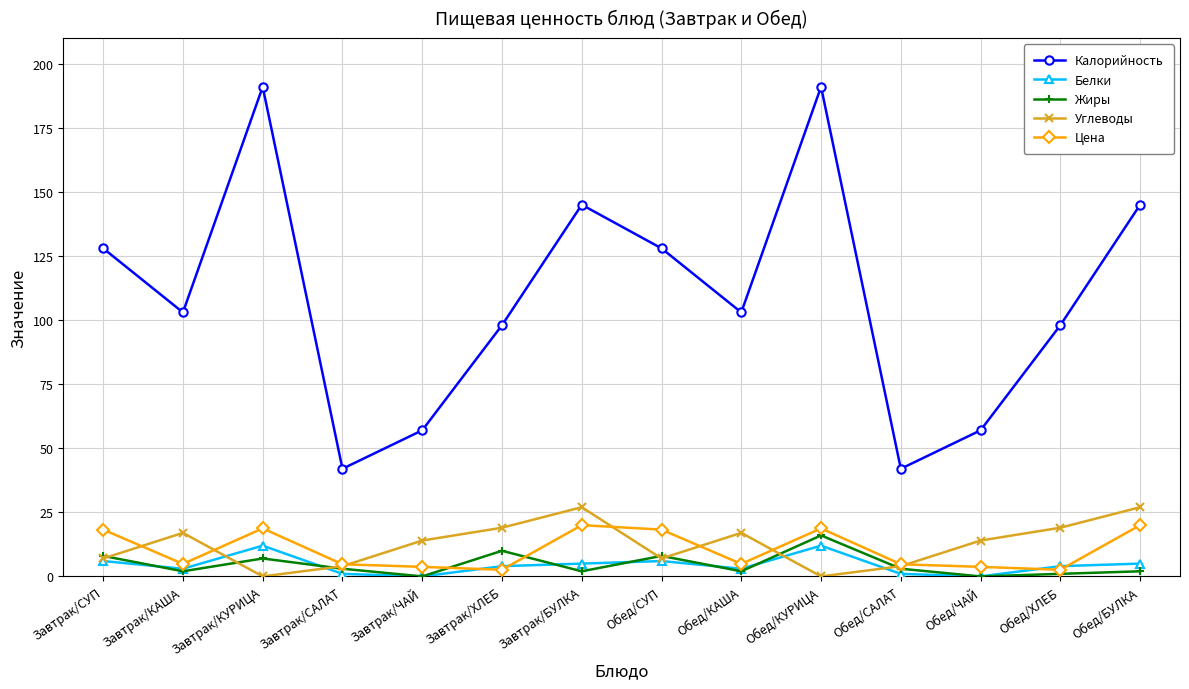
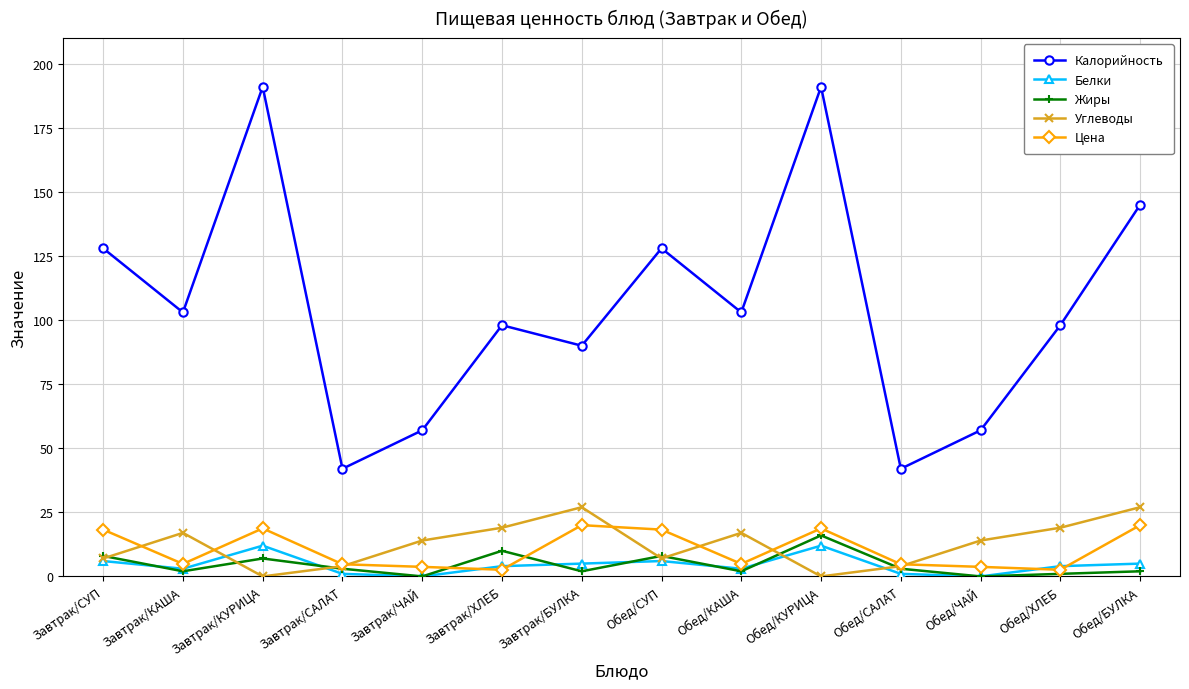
  {
    "Калорийность": {
      "Завтрак/СУП": 128,
      "Завтрак/КАША": 103,
      "Завтрак/КУРИЦА": 191,
      "Завтрак/САЛАТ": 42,
      "Завтрак/ЧАЙ": 57,
      "Завтрак/ХЛЕБ": 98,
-     "Завтрак/БУЛКА": 145,
+     "Завтрак/БУЛКА": 90,
      "Обед/СУП": 128,
      "Обед/КАША": 103,
      "Обед/КУРИЦА": 191,
      "Обед/САЛАТ": 42,
      "Обед/ЧАЙ": 57,
      "Обед/ХЛЕБ": 98,
      "Обед/БУЛКА": 145
    },
    "Белки": {
      "Завтрак/КАША": 3,
      "Завтрак/КУРИЦА": 12,
      "Завтрак/САЛАТ": 1,
      "Завтрак/ХЛЕБ": 4,
      "Завтрак/БУЛКА": 5,
      "Обед/КАША": 3,
      "Обед/КУРИЦА": 12,
      "Обед/САЛАТ": 1,
      "Обед/ХЛЕБ": 4,
      "Обед/БУЛКА": 5
    },
    "Жиры": {
      "Завтрак/СУП": 8,
      "Завтрак/КАША": 2,
      "Завтрак/КУРИЦА": 7,
      "Завтрак/ХЛЕБ": 10,
      "Завтрак/БУЛКА": 2,
      "Обед/СУП": 8,
      "Обед/КАША": 2,
      "Обед/КУРИЦА": 16,
      "Обед/ХЛЕБ": 1,
      "Обед/БУЛКА": 2
    }
  }
